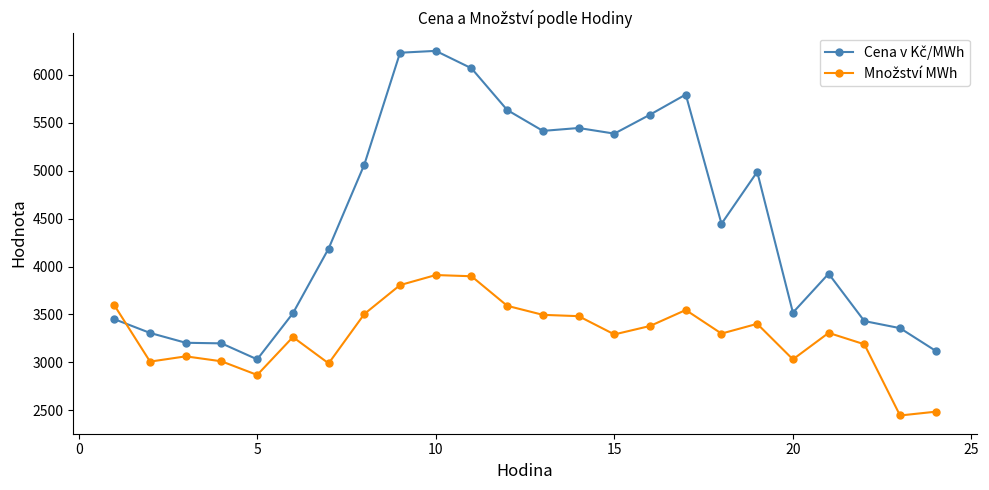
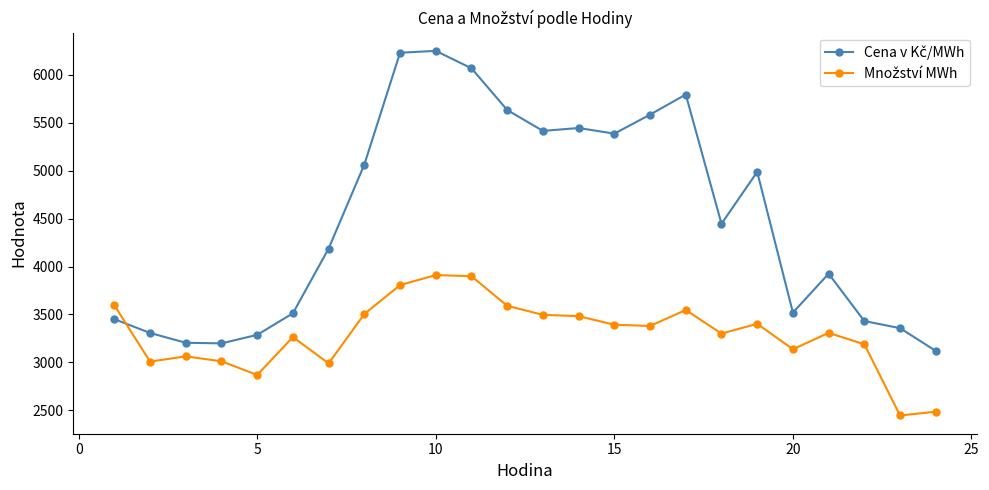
  {
    "Cena v Kč/MWh": {
-     "5": 3000,
+     "5": 3300,
      "10": 6300,
      "15": 5400,
      "20": 3500
    },
    "Množství MWh": {
      "5": 2900,
      "10": 3900,
-     "15": 3300,
-     "20": 3000
+     "15": 3400,
+     "20": 3100
    }
  }
